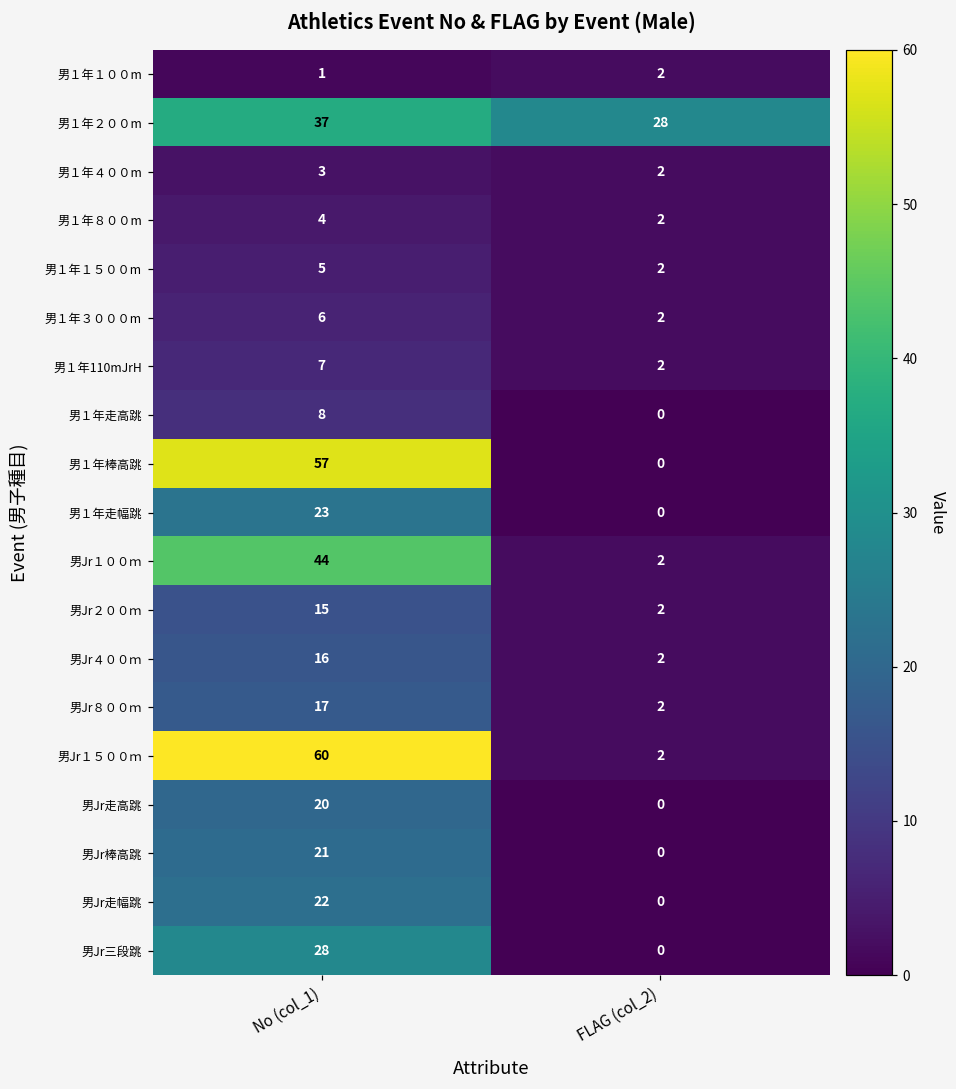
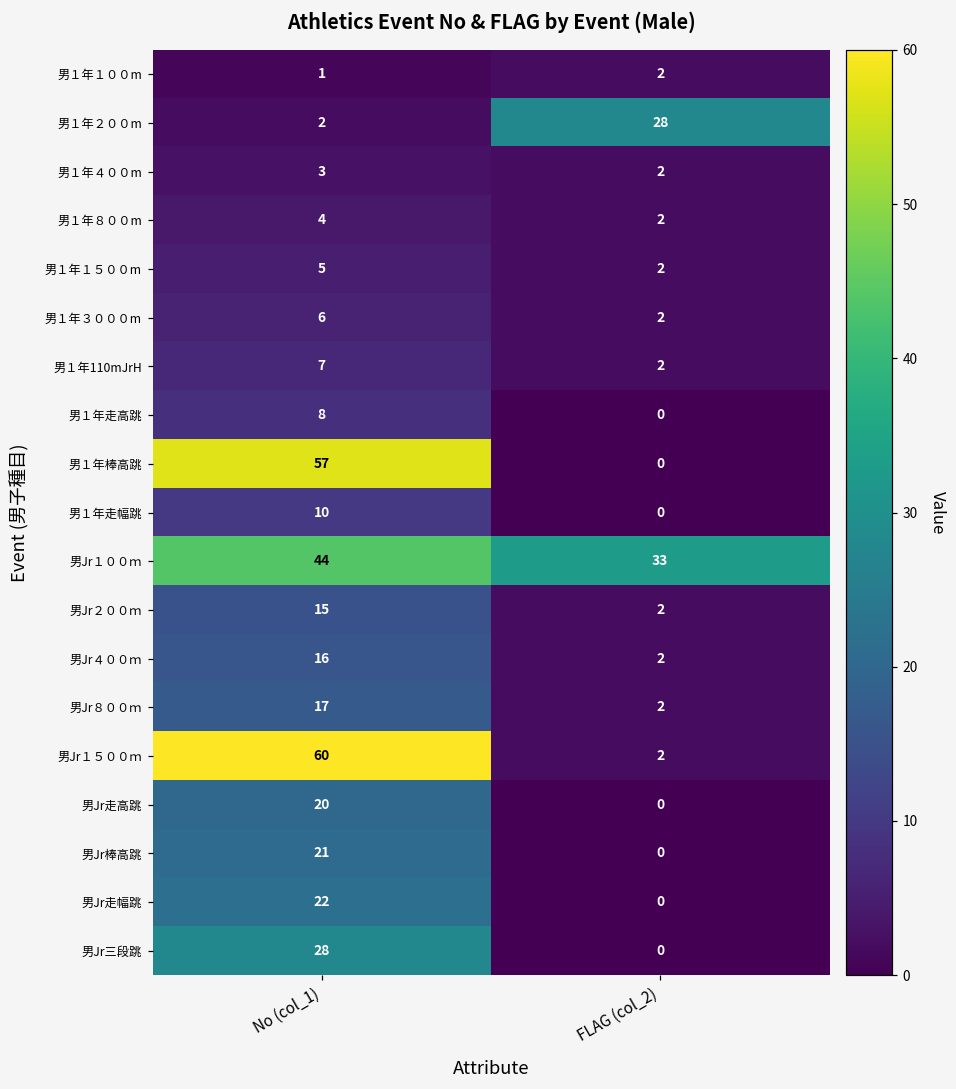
  {
    "男１年１００m": {
      "No (col_1)": 1,
      "FLAG (col_2)": 2
    },
    "男１年２００m": {
-     "No (col_1)": 37,
+     "No (col_1)": 2,
      "FLAG (col_2)": 28
    },
    "男１年４００m": {
      "No (col_1)": 3,
      "FLAG (col_2)": 2
    },
    "男１年８００m": {
      "No (col_1)": 4,
      "FLAG (col_2)": 2
    },
    "男１年１５００m": {
      "No (col_1)": 5,
      "FLAG (col_2)": 2
    },
    "男１年３０００m": {
      "No (col_1)": 6,
      "FLAG (col_2)": 2
    },
    "男１年110mJrH": {
      "No (col_1)": 7,
      "FLAG (col_2)": 2
    },
    "男１年走高跳": {
      "No (col_1)": 8,
      "FLAG (col_2)": 0
    },
    "男１年棒高跳": {
      "No (col_1)": 57,
      "FLAG (col_2)": 0
    },
    "男１年走幅跳": {
-     "No (col_1)": 23,
+     "No (col_1)": 10,
      "FLAG (col_2)": 0
    },
    "男Jr１００ｍ": {
      "No (col_1)": 44,
-     "FLAG (col_2)": 2
+     "FLAG (col_2)": 33
    },
    "男Jr２００ｍ": {
      "No (col_1)": 15,
      "FLAG (col_2)": 2
    },
    "男Jr４００ｍ": {
      "No (col_1)": 16,
      "FLAG (col_2)": 2
    },
    "男Jr８００ｍ": {
      "No (col_1)": 17,
      "FLAG (col_2)": 2
    },
    "男Jr１５００ｍ": {
      "No (col_1)": 60,
      "FLAG (col_2)": 2
    },
    "男Jr走高跳": {
      "No (col_1)": 20,
      "FLAG (col_2)": 0
    },
    "男Jr棒高跳": {
      "No (col_1)": 21,
      "FLAG (col_2)": 0
    },
    "男Jr走幅跳": {
      "No (col_1)": 22,
      "FLAG (col_2)": 0
    },
    "男Jr三段跳": {
      "No (col_1)": 28,
      "FLAG (col_2)": 0
    }
  }
